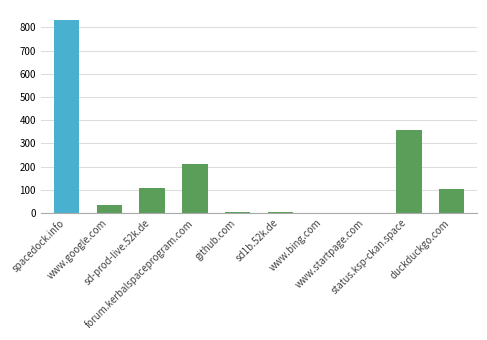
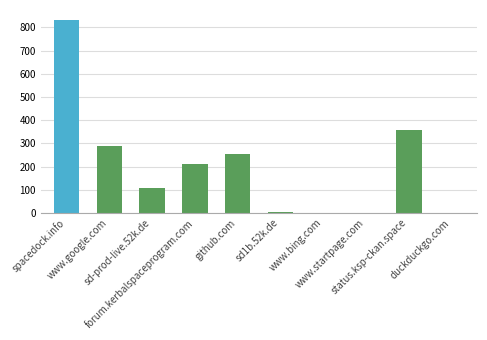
  {
    "spacedock.info": 830,
-   "www.google.com": 30,
+   "www.google.com": 290,
    "sd-prod-live.52k.de": 110,
    "forum.kerbalspaceprogram.com": 210,
-   "github.com": 0,
+   "github.com": 250,
    "status.ksp-ckan.space": 360,
-   "duckduckgo.com": 110
+   "duckduckgo.com": 0
  }
